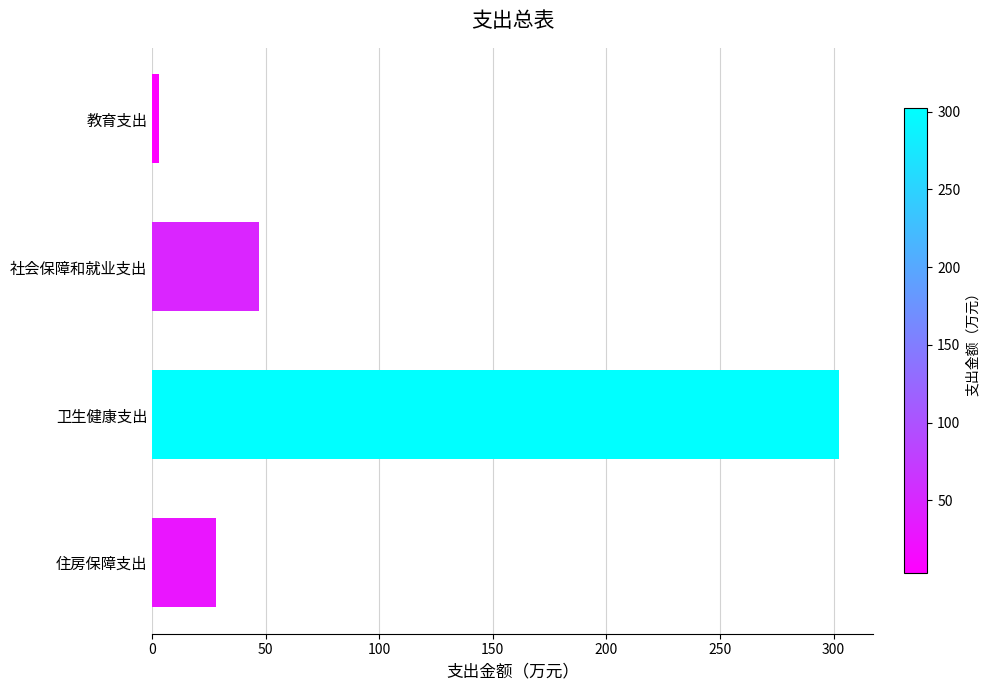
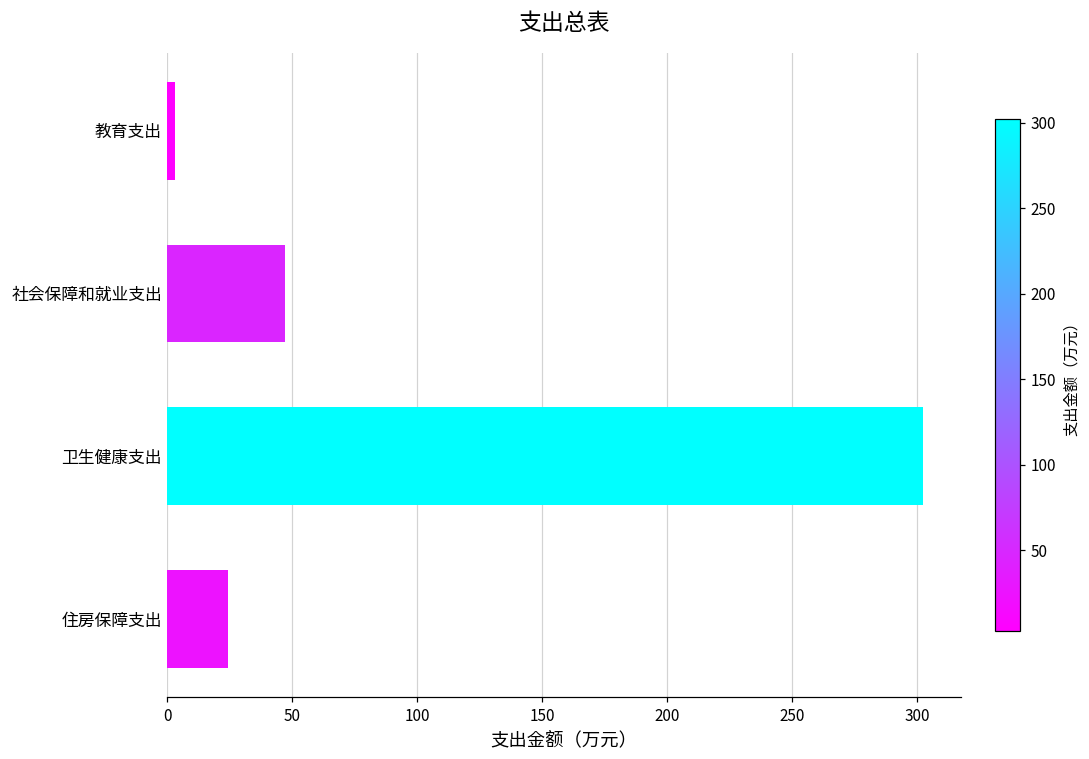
  {
    "教育支出": 3,
    "社会保障和就业支出": 47,
    "卫生健康支出": 302,
-   "住房保障支出": 28
+   "住房保障支出": 24
  }
